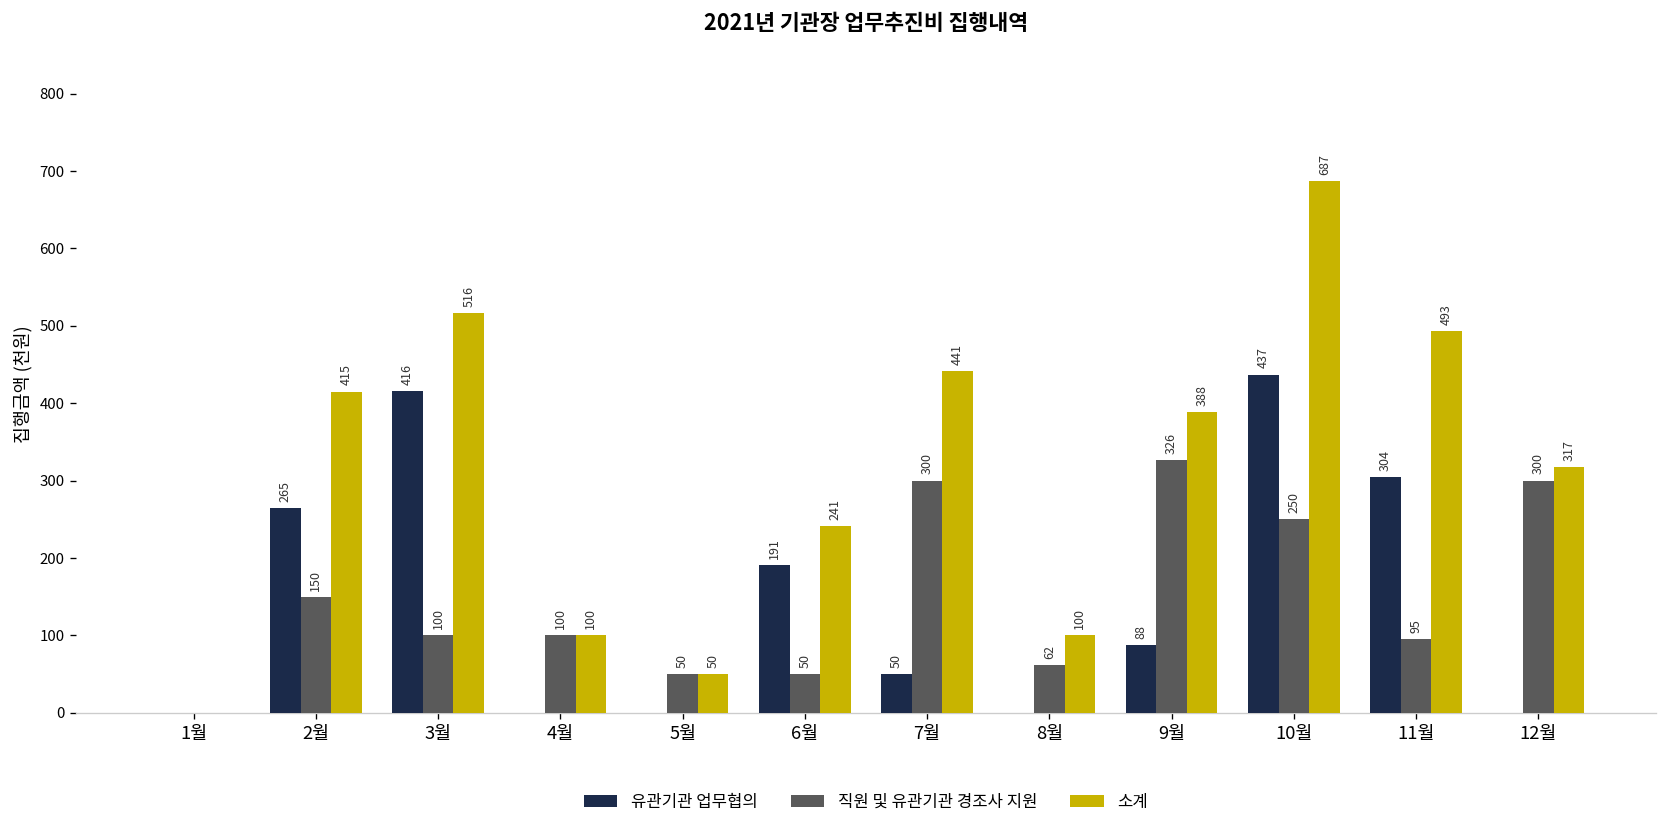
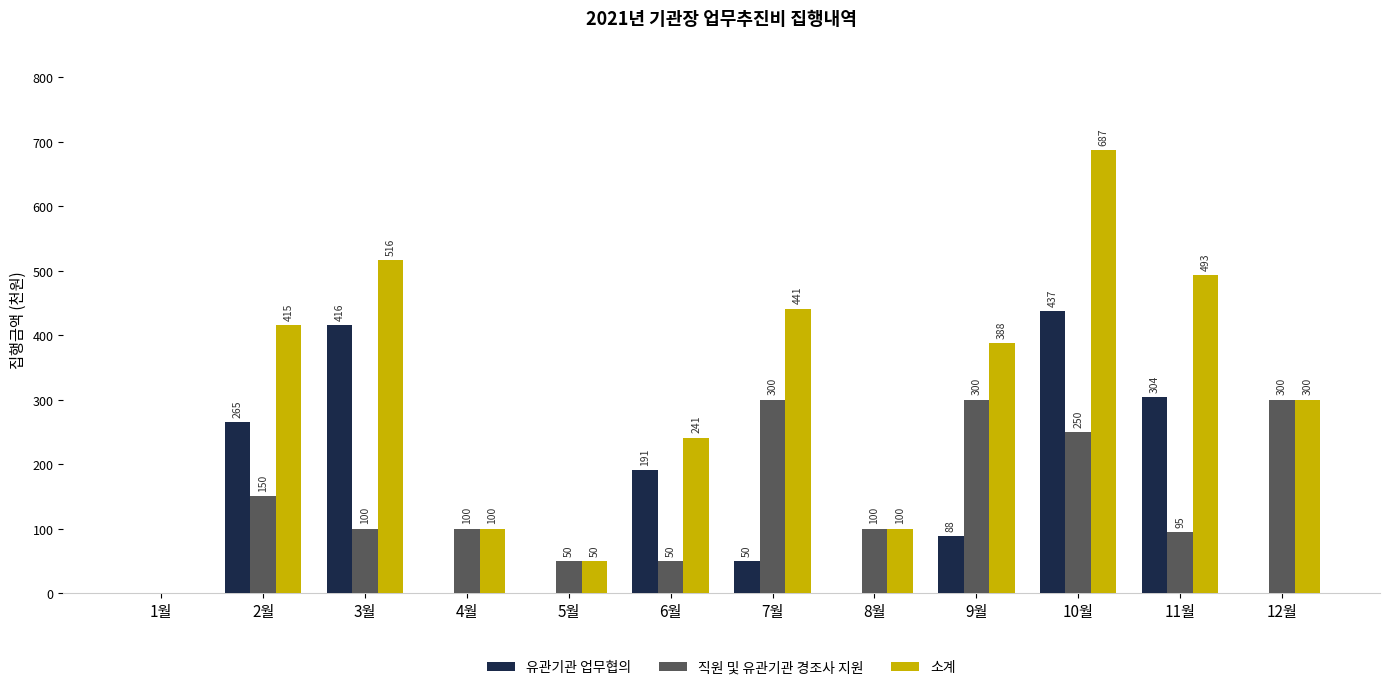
  {
    "유관기관 업무협의": {
      "2월": 265,
      "3월": 416,
      "6월": 191,
      "7월": 50,
      "9월": 88,
      "10월": 437,
      "11월": 304
    },
    "직원 및 유관기관 경조사 지원": {
      "2월": 150,
      "3월": 100,
      "4월": 100,
      "5월": 50,
      "6월": 50,
      "7월": 300,
-     "8월": 62,
-     "9월": 326,
+     "8월": 100,
+     "9월": 300,
      "10월": 250,
      "11월": 95,
      "12월": 300
    },
    "소계": {
      "2월": 415,
      "3월": 516,
      "4월": 100,
      "5월": 50,
      "6월": 241,
      "7월": 441,
      "8월": 100,
      "9월": 388,
      "10월": 687,
      "11월": 493,
-     "12월": 317
+     "12월": 300
    }
  }
